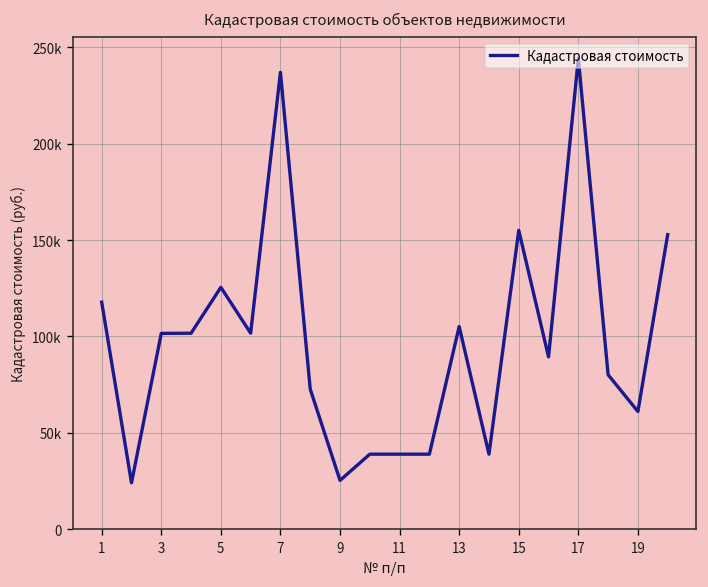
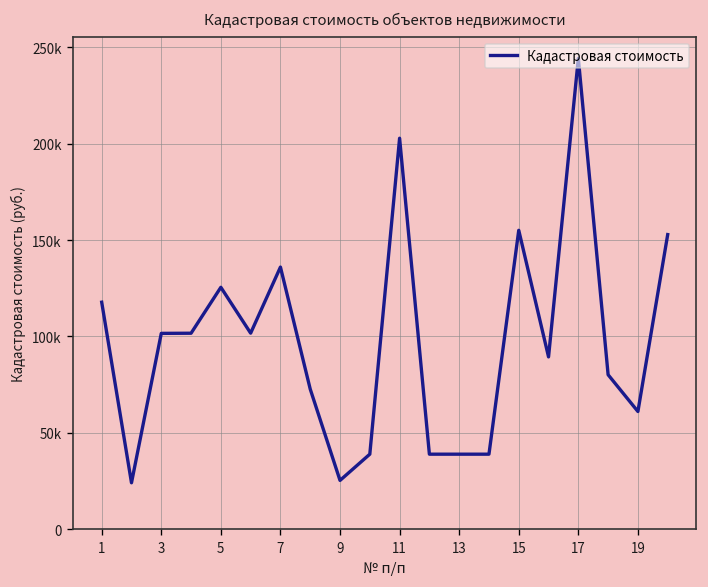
  {
    "1": 118000,
    "3": 102000,
    "5": 125000,
-   "7": 237000,
+   "7": 136000,
    "9": 25000,
-   "11": 39000,
-   "13": 105000,
+   "11": 203000,
+   "13": 39000,
    "15": 155000,
    "19": 61000
  }
